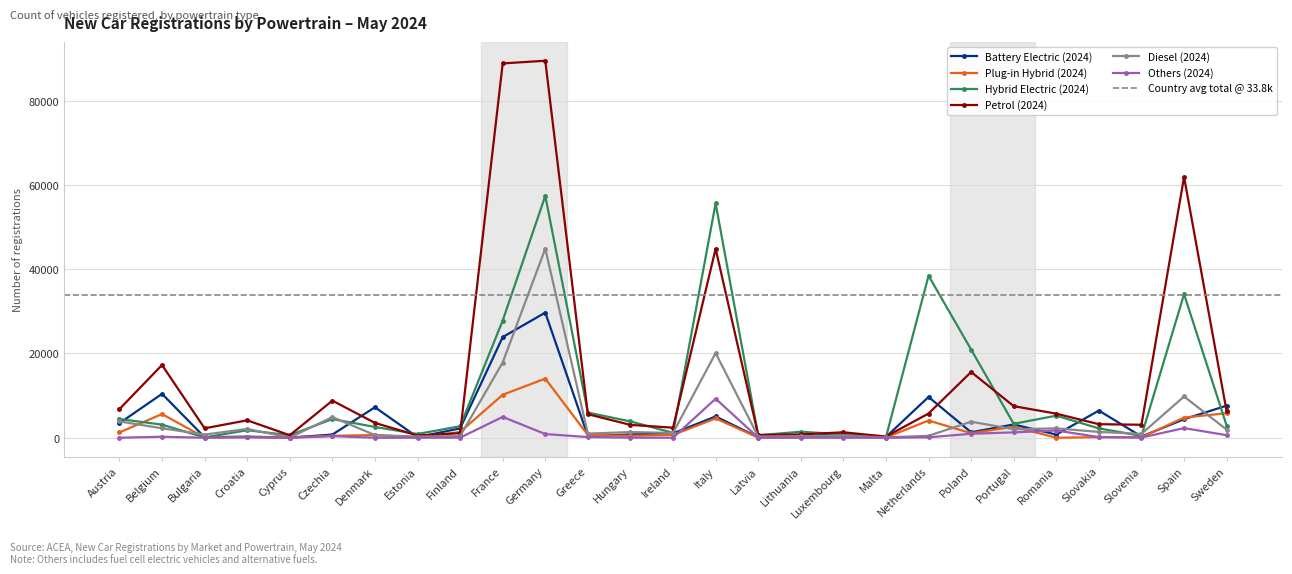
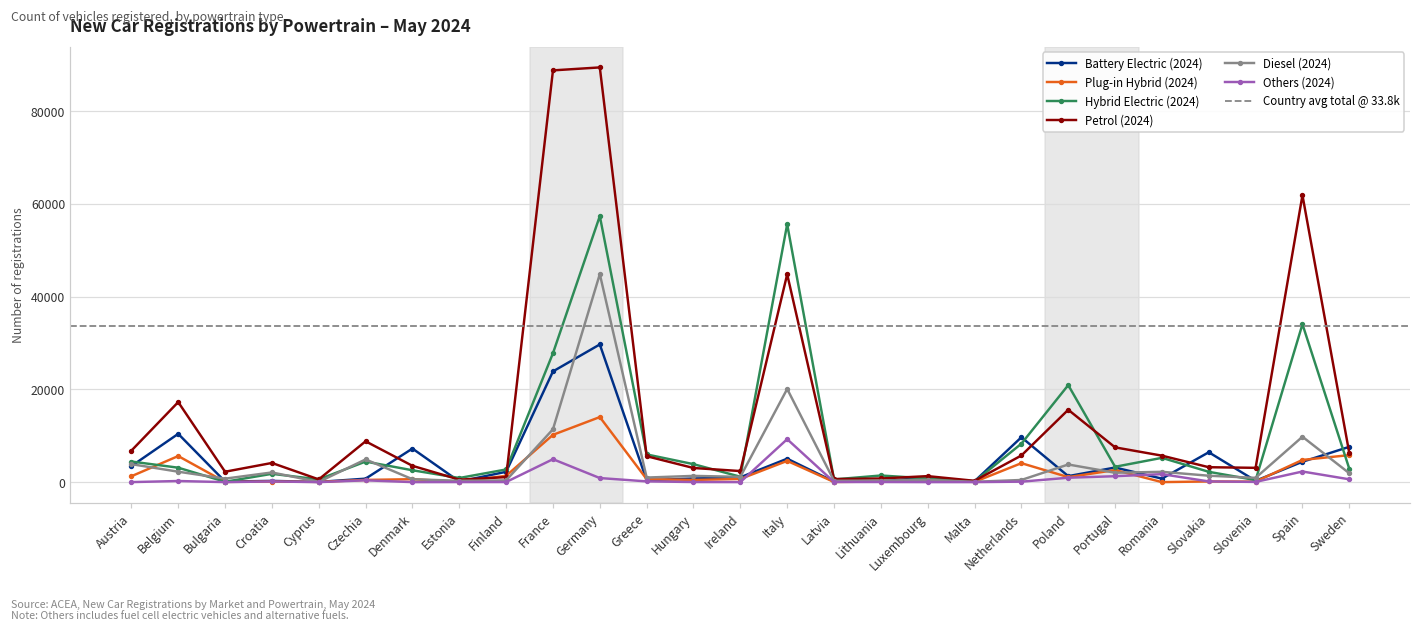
  {
    "Battery Electric (2024)": {
      "Belgium": 10000,
      "Denmark": 7000,
      "France": 24000,
      "Germany": 30000,
      "Netherlands": 10000,
      "Romania": 1000,
      "Slovakia": 6000,
      "Sweden": 8000
    },
    "Plug-in Hybrid (2024)": {
      "Austria": 1000,
      "Belgium": 6000,
      "France": 10000,
      "Germany": 14000,
      "Netherlands": 4000,
      "Romania": 0
    },
    "Hybrid Electric (2024)": {
      "Belgium": 3000,
      "Denmark": 3000,
      "France": 28000,
      "Germany": 57000,
      "Hungary": 4000,
      "Italy": 56000,
      "Lithuania": 1000,
-     "Netherlands": 38000,
+     "Netherlands": 8000,
      "Poland": 21000,
      "Slovakia": 2000,
      "Spain": 34000,
      "Sweden": 3000
    },
    "Petrol (2024)": {
      "Austria": 7000,
      "Belgium": 17000,
      "Bulgaria": 2000,
      "Croatia": 4000,
      "Czechia": 9000,
      "Denmark": 4000,
      "France": 89000,
      "Germany": 89000,
      "Hungary": 3000,
      "Ireland": 2000,
      "Italy": 45000,
      "Netherlands": 6000,
      "Poland": 16000,
      "Portugal": 7000,
      "Slovakia": 3000,
      "Slovenia": 3000,
      "Spain": 62000
    },
    "Diesel (2024)": {
      "Belgium": 2000,
      "Bulgaria": 1000,
-     "France": 18000,
+     "France": 11000,
      "Germany": 45000,
      "Italy": 20000,
      "Poland": 4000,
      "Slovakia": 1000,
      "Spain": 10000,
      "Sweden": 2000
    },
    "Others (2024)": {
      "Austria": 0,
      "Belgium": 0,
      "Denmark": 0,
      "France": 5000,
      "Germany": 1000,
      "Ireland": 0,
      "Italy": 9000,
      "Portugal": 1000,
      "Spain": 2000,
      "Sweden": 1000
    }
  }
